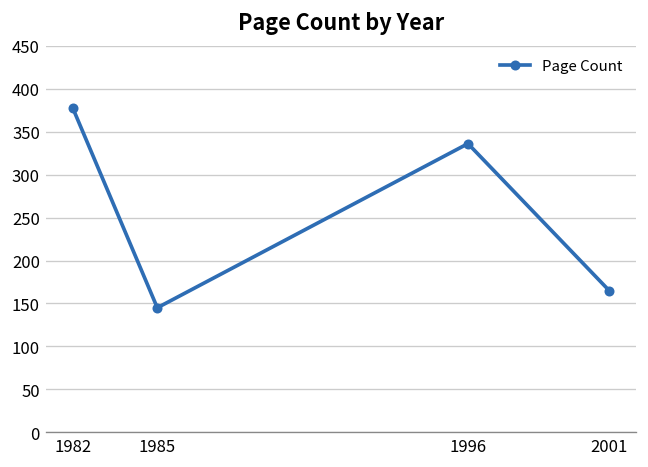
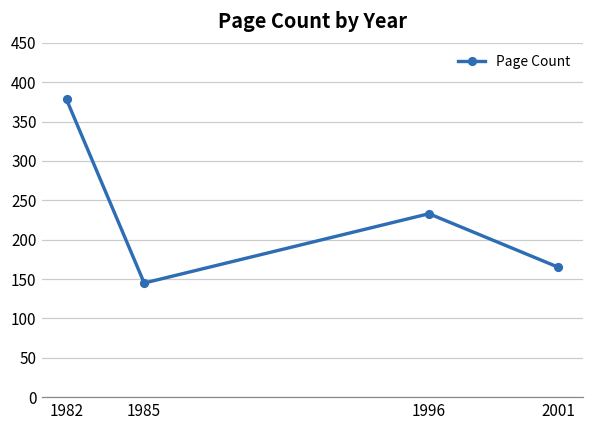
  {
    "1982": 380,
    "1985": 150,
-   "1996": 340,
+   "1996": 230,
    "2001": 170
  }
